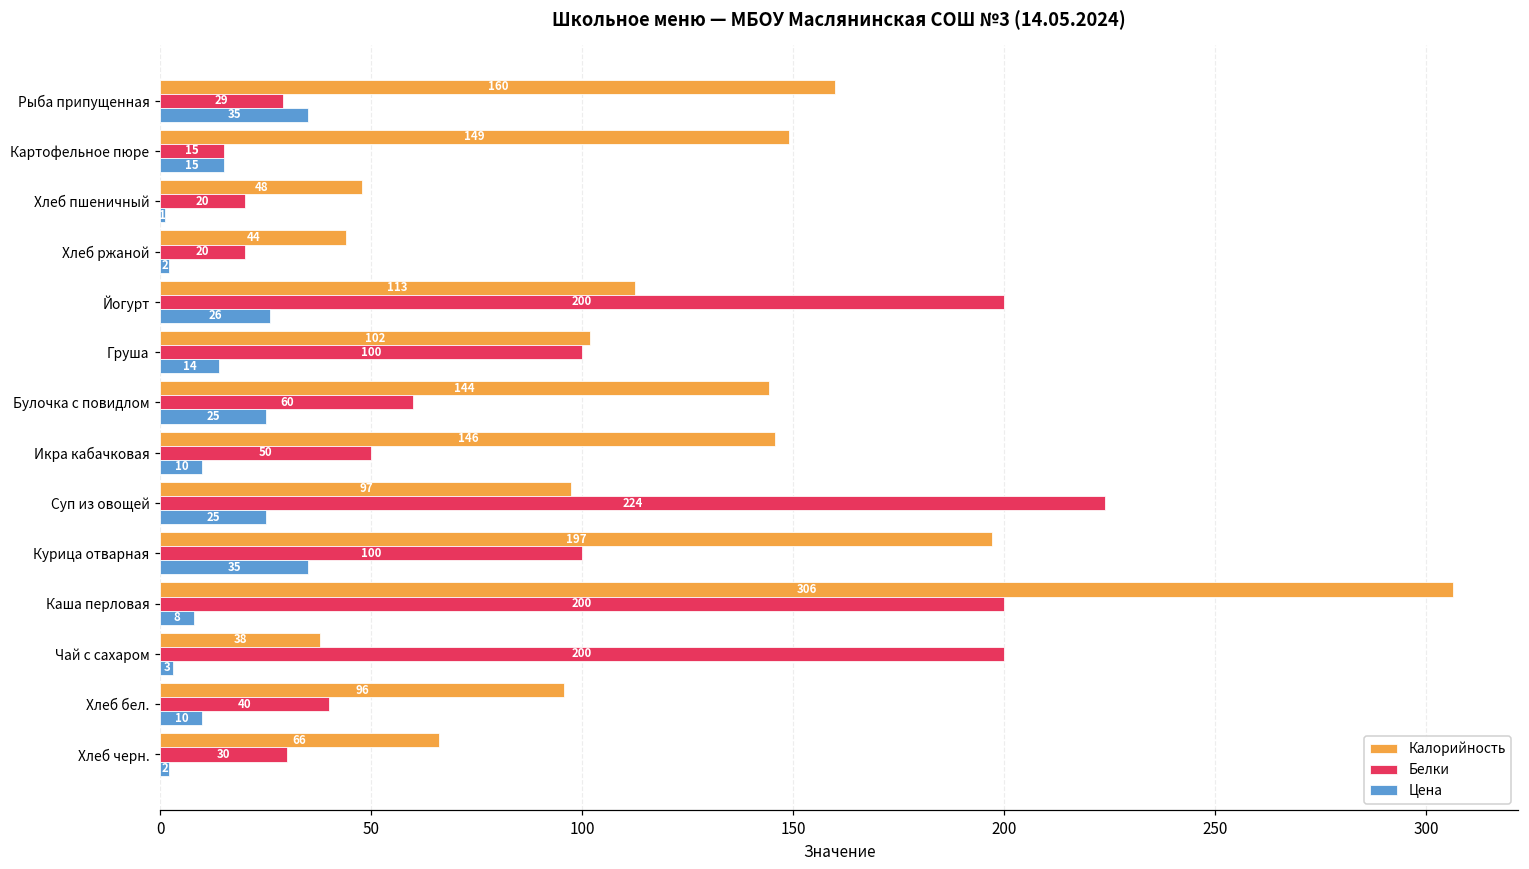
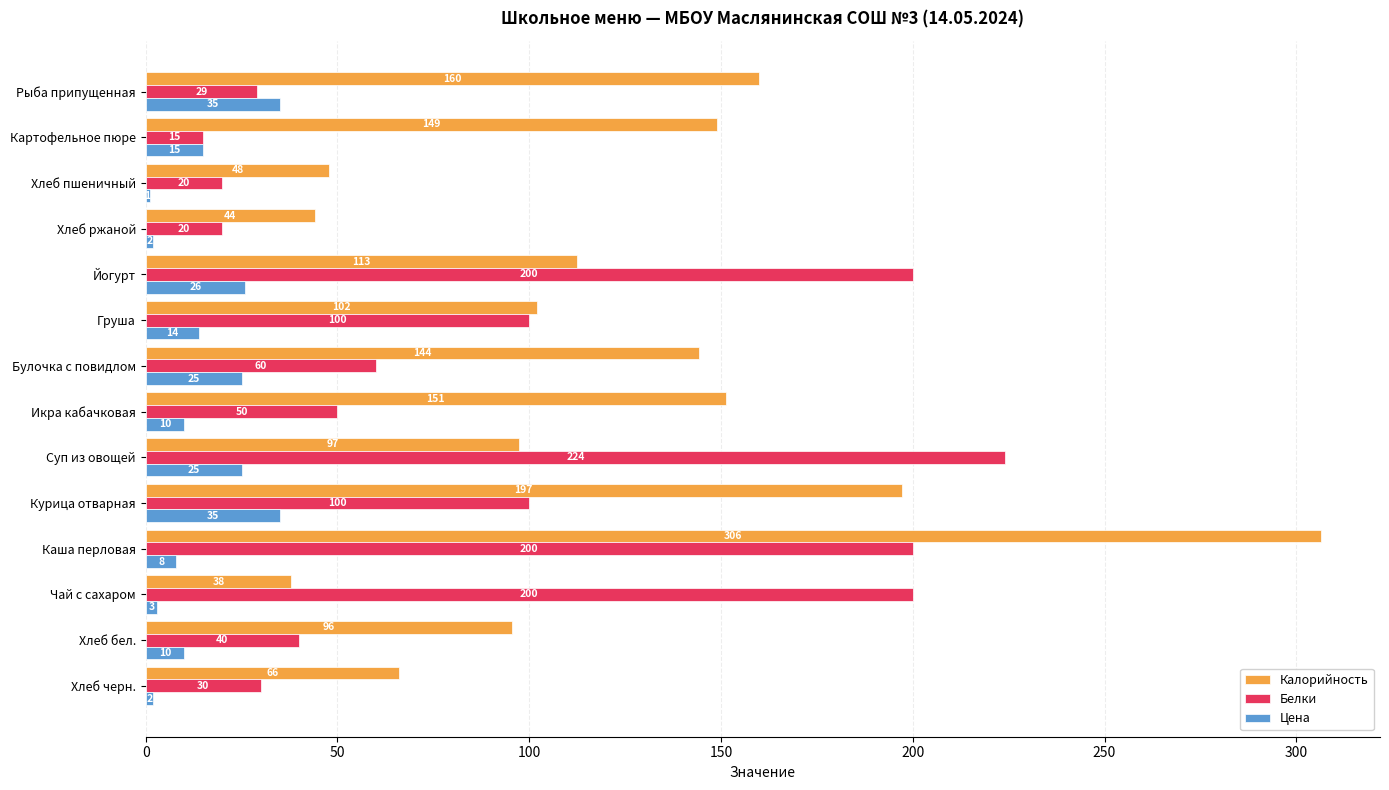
  {
    "Калорийность": {
      "Рыба припущенная": 160,
      "Картофельное пюре": 149,
      "Хлеб пшеничный": 48,
      "Хлеб ржаной": 44,
      "Йогурт": 113,
      "Груша": 102,
      "Булочка с повидлом": 144,
-     "Икра кабачковая": 146,
+     "Икра кабачковая": 151,
      "Суп из овощей": 97,
      "Курица отварная": 197,
      "Каша перловая": 306,
      "Чай с сахаром": 38,
      "Хлеб бел.": 96,
      "Хлеб черн.": 66
    },
    "Белки": {
      "Рыба припущенная": 29,
      "Картофельное пюре": 15,
      "Хлеб пшеничный": 20,
      "Хлеб ржаной": 20,
      "Йогурт": 200,
      "Груша": 100,
      "Булочка с повидлом": 60,
      "Икра кабачковая": 50,
      "Суп из овощей": 224,
      "Курица отварная": 100,
      "Каша перловая": 200,
      "Чай с сахаром": 200,
      "Хлеб бел.": 40,
      "Хлеб черн.": 30
    },
    "Цена": {
      "Рыба припущенная": 35,
      "Картофельное пюре": 15,
      "Хлеб ржаной": 2,
      "Йогурт": 26,
      "Груша": 14,
      "Булочка с повидлом": 25,
      "Икра кабачковая": 10,
      "Суп из овощей": 25,
      "Курица отварная": 35,
      "Каша перловая": 8,
      "Чай с сахаром": 3,
      "Хлеб бел.": 10,
      "Хлеб черн.": 2
    }
  }
